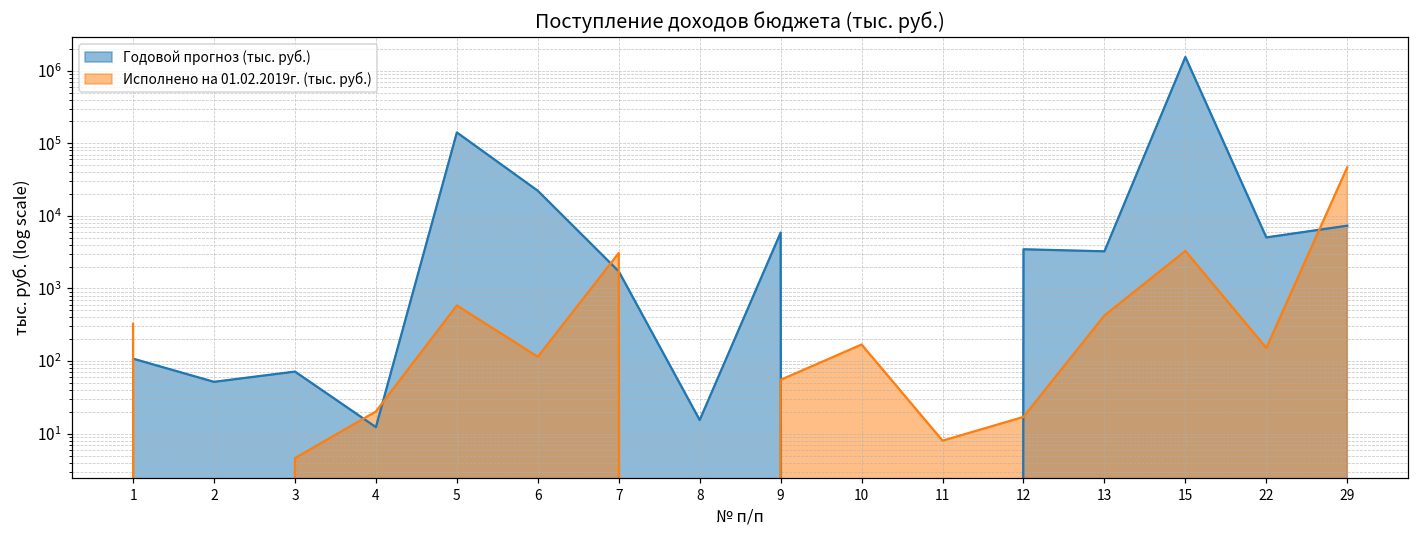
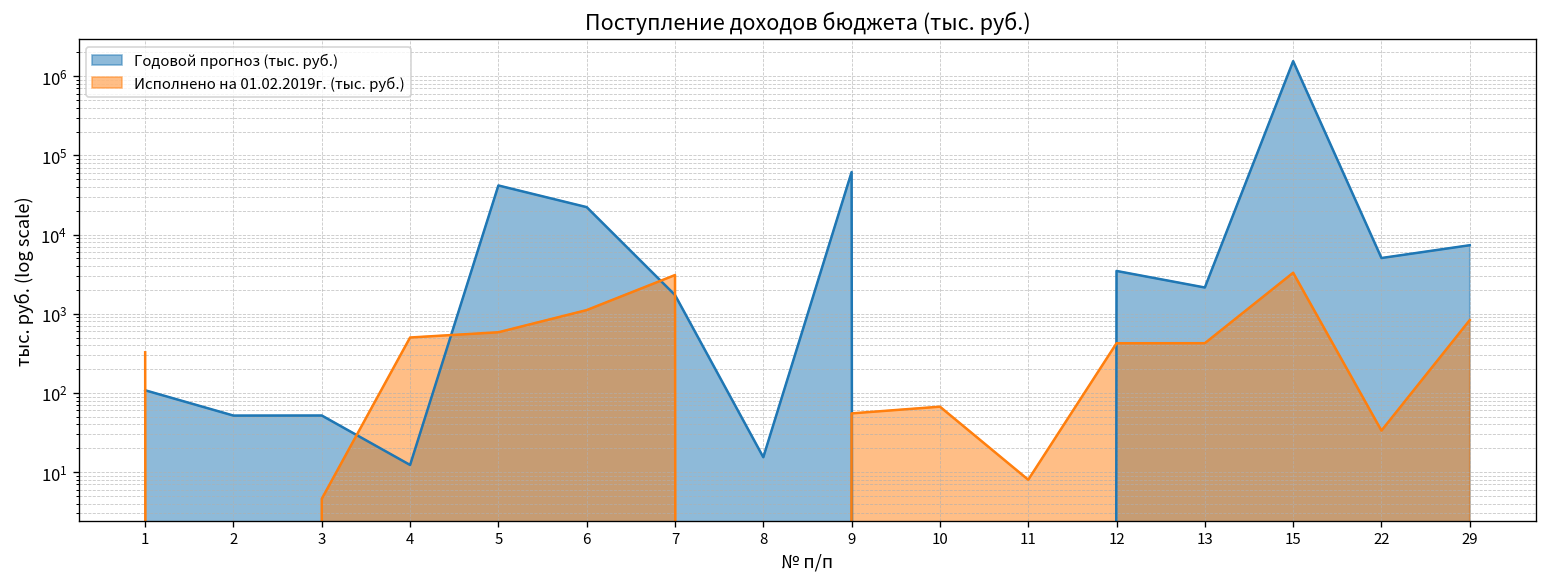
  {
    "Годовой прогноз (тыс. руб.)": {
      "1": 110,
      "2": 50,
-     "3": 70,
+     "3": 50,
      "4": 12,
-     "5": 140000,
+     "5": 40000,
      "6": 22000,
      "7": 1700,
      "8": 15,
-     "9": 6000,
+     "9": 60000,
      "12": 3000,
-     "13": 3000,
+     "13": 2100,
      "15": 1500000,
      "22": 5000,
      "29": 7000
    },
    "Исполнено на 01.02.2019г. (тыс. руб.)": {
      "1": 300,
      "3": 5,
-     "4": 20,
+     "4": 500,
      "5": 600,
-     "6": 110,
+     "6": 1100,
      "7": 3000,
      "9": 60,
-     "10": 170,
+     "10": 70,
      "11": 8,
-     "12": 17,
+     "12": 400,
      "13": 400,
      "15": 3000,
-     "22": 150,
-     "29": 50000
+     "22": 30,
+     "29": 800
    }
  }
